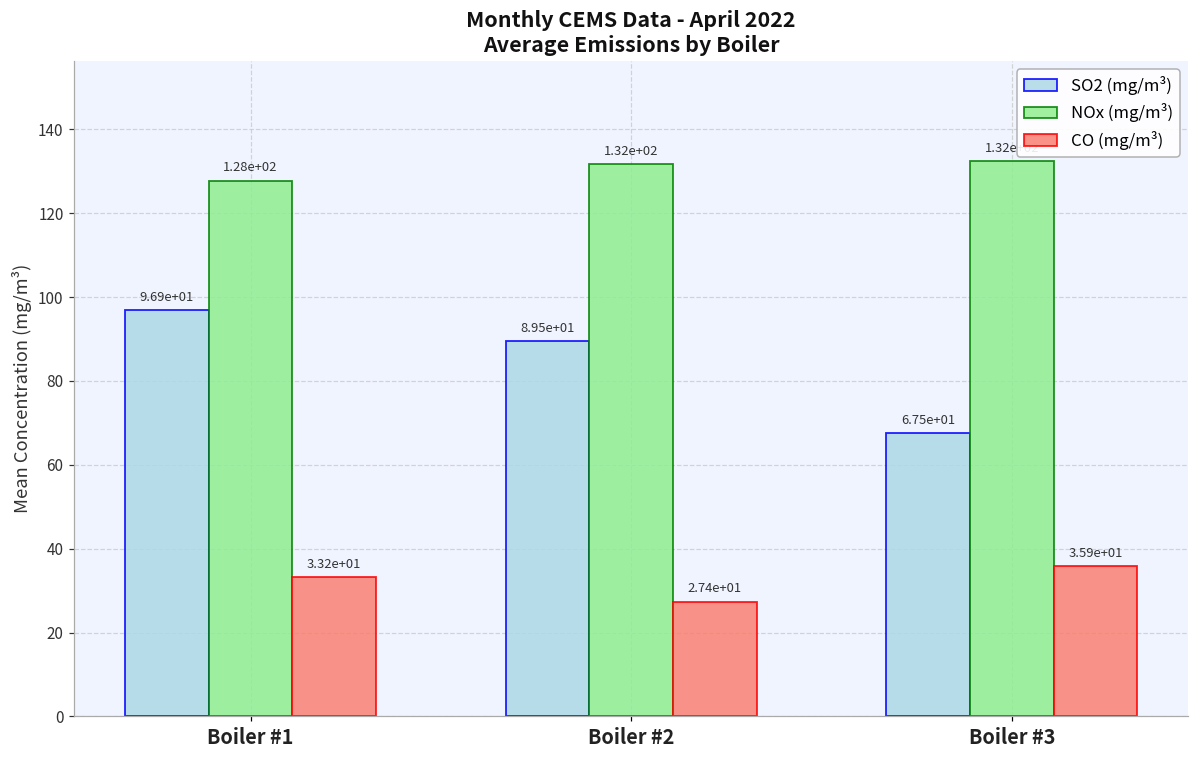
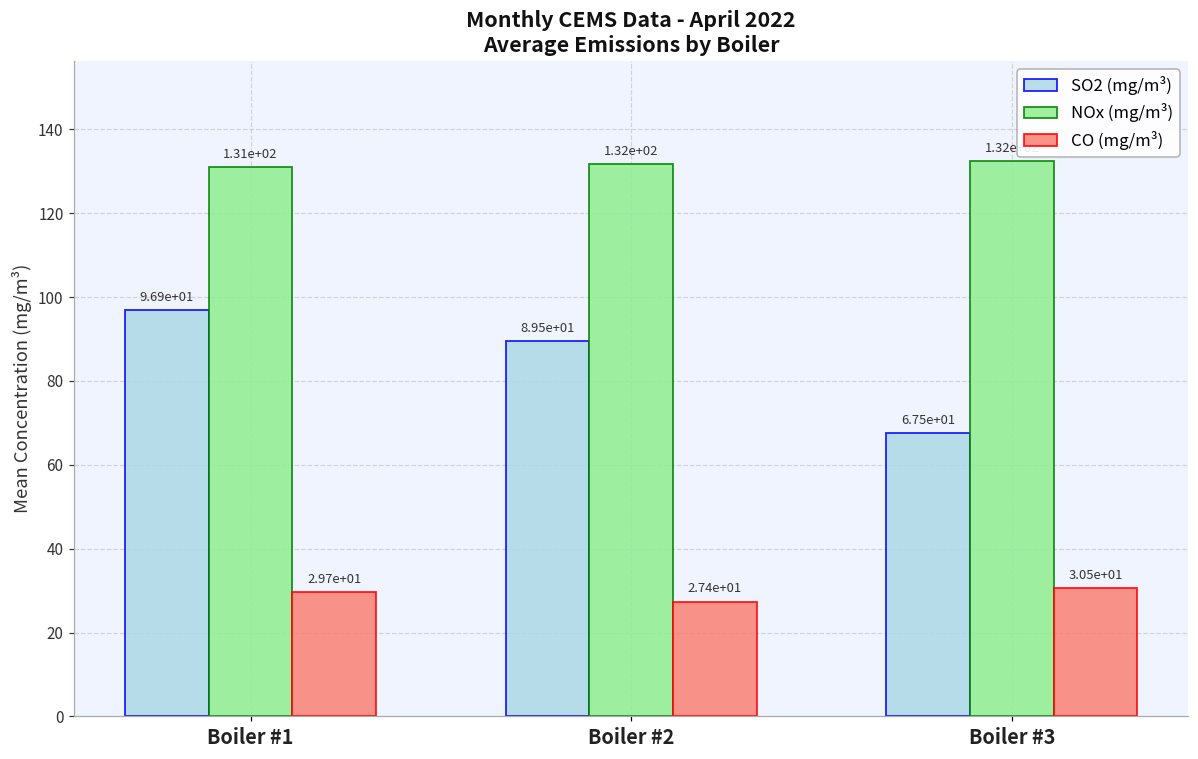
  {
    "SO2 (mg/m³)": {
      "Boiler #1": "9.69e+01",
      "Boiler #2": "8.95e+01",
      "Boiler #3": "6.75e+01"
    },
    "NOx (mg/m³)": {
-     "Boiler #1": "1.28e+02",
+     "Boiler #1": "1.31e+02",
      "Boiler #2": "1.32e+02"
    },
    "CO (mg/m³)": {
-     "Boiler #1": "3.32e+01",
+     "Boiler #1": "2.97e+01",
      "Boiler #2": "2.74e+01",
-     "Boiler #3": "3.59e+01"
+     "Boiler #3": "3.05e+01"
    }
  }
